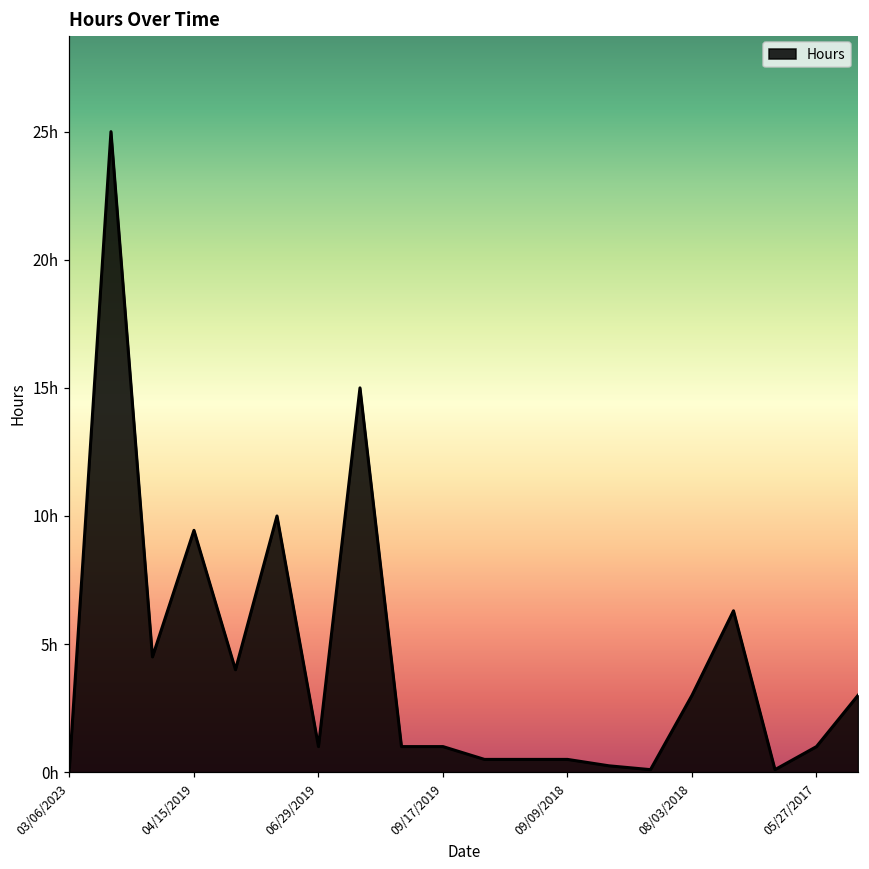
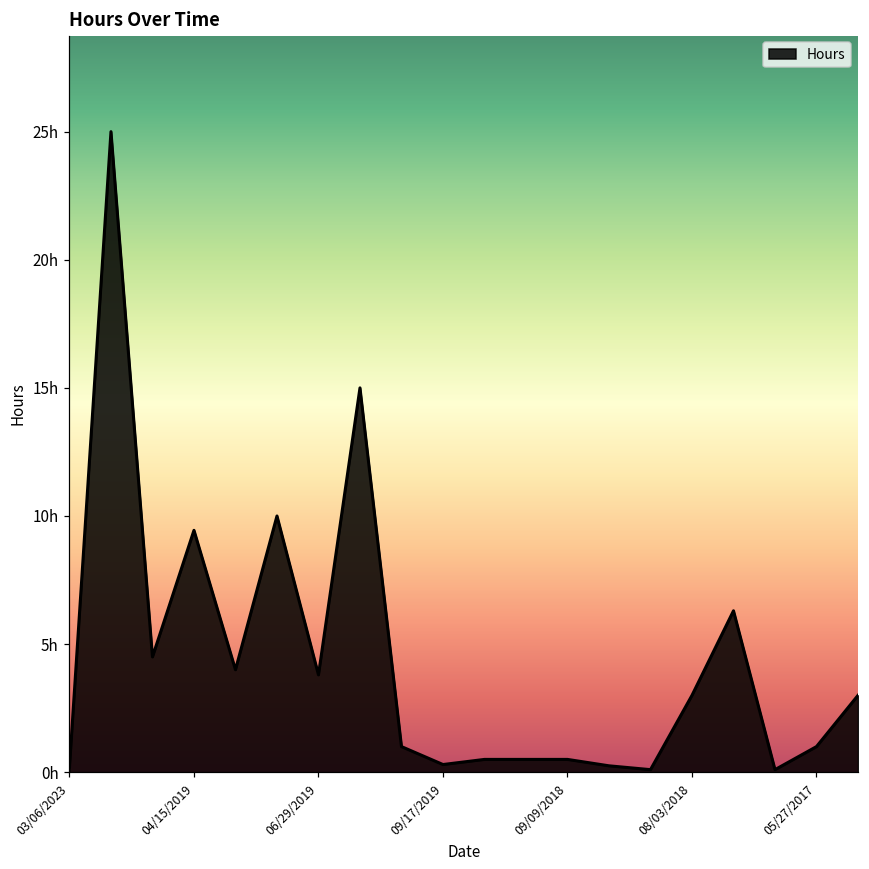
  {
    "03/06/2023": "0.2h",
    "04/15/2019": "9.4h",
-   "06/29/2019": "1.0h",
-   "09/17/2019": "1.0h",
+   "06/29/2019": "3.8h",
+   "09/17/2019": "0.3h",
    "09/09/2018": "0.5h",
    "08/03/2018": "3.0h"
  }
